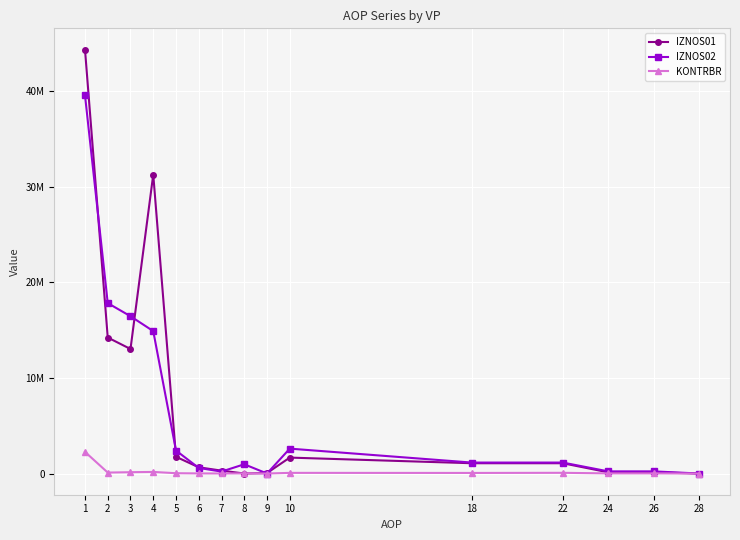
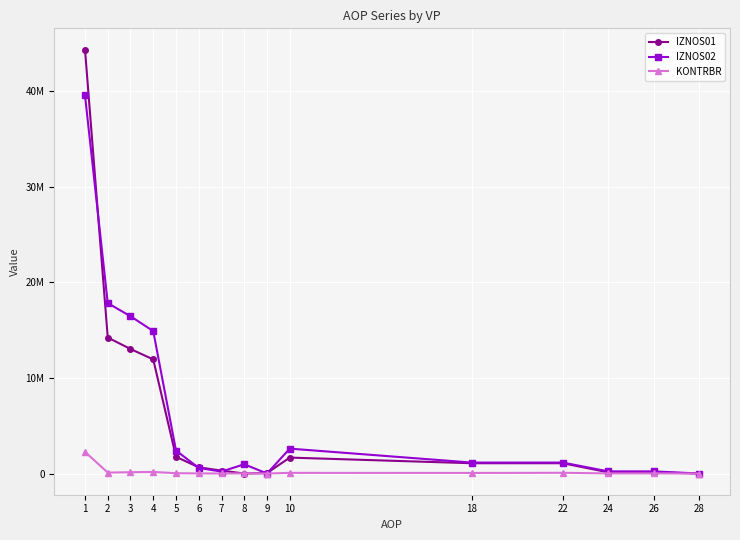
  {
    "IZNOS01": {
      "1": 44000000,
      "2": 14000000,
      "3": 13000000,
-     "4": 31000000,
+     "4": 12000000,
      "5": 2000000,
      "10": 2000000
    },
    "IZNOS02": {
      "1": 40000000,
      "2": 18000000,
      "3": 16000000,
      "4": 15000000,
      "5": 2000000,
      "8": 1000000,
      "10": 3000000
    },
    "KONTRBR": {
      "1": 2000000,
      "2": 0,
      "3": 0,
      "4": 0,
      "5": 0,
      "6": 0,
      "10": 0,
      "18": 0,
      "22": 0
    }
  }
